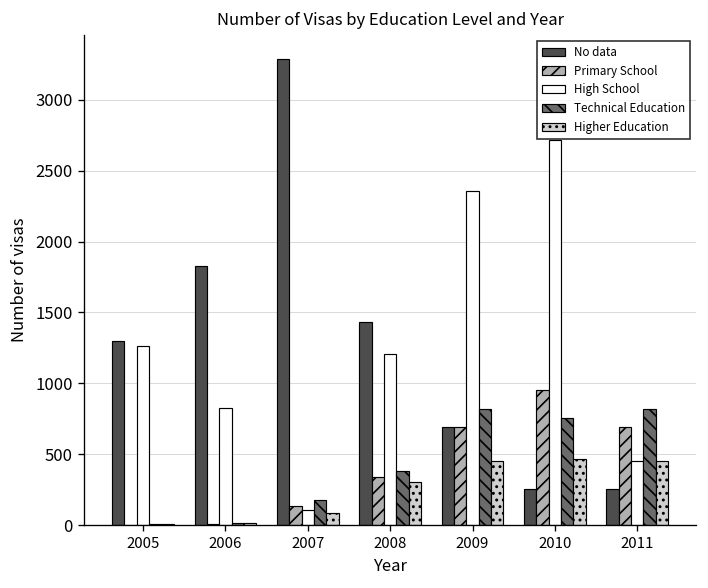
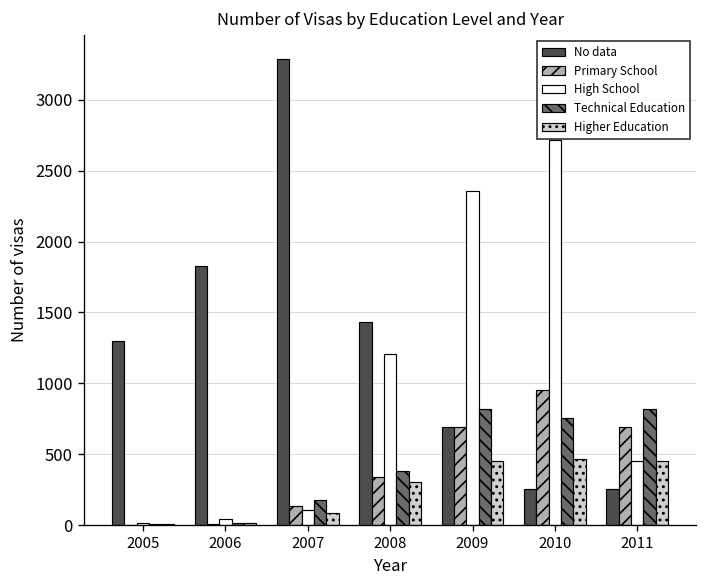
  {
    "High School": {
-     "2005": 1260,
-     "2006": 830,
+     "2005": 20,
+     "2006": 40,
      "2007": 110,
      "2008": 1210,
      "2009": 2360,
      "2010": 2720,
      "2011": 450
    }
  }
